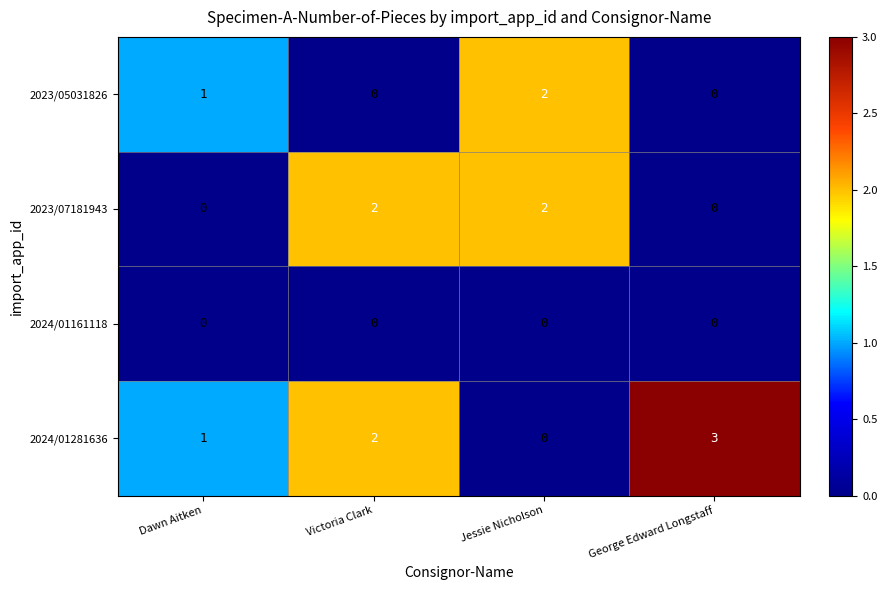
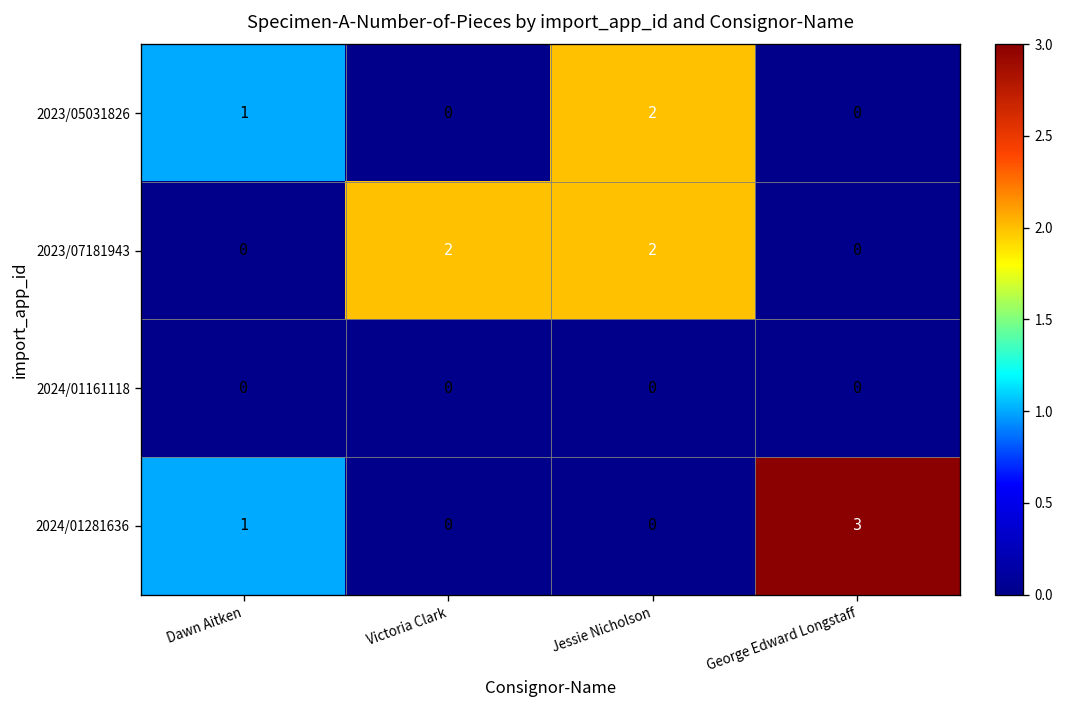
  {
    "2023/05031826": {
      "Dawn Aitken": 1,
      "Victoria Clark": 0,
      "Jessie Nicholson": 2,
      "George Edward Longstaff": 0
    },
    "2023/07181943": {
      "Dawn Aitken": 0,
      "Victoria Clark": 2,
      "Jessie Nicholson": 2,
      "George Edward Longstaff": 0
    },
    "2024/01161118": {
      "Dawn Aitken": 0,
      "Victoria Clark": 0,
      "Jessie Nicholson": 0,
      "George Edward Longstaff": 0
    },
    "2024/01281636": {
      "Dawn Aitken": 1,
-     "Victoria Clark": 2,
+     "Victoria Clark": 0,
      "Jessie Nicholson": 0,
      "George Edward Longstaff": 3
    }
  }
